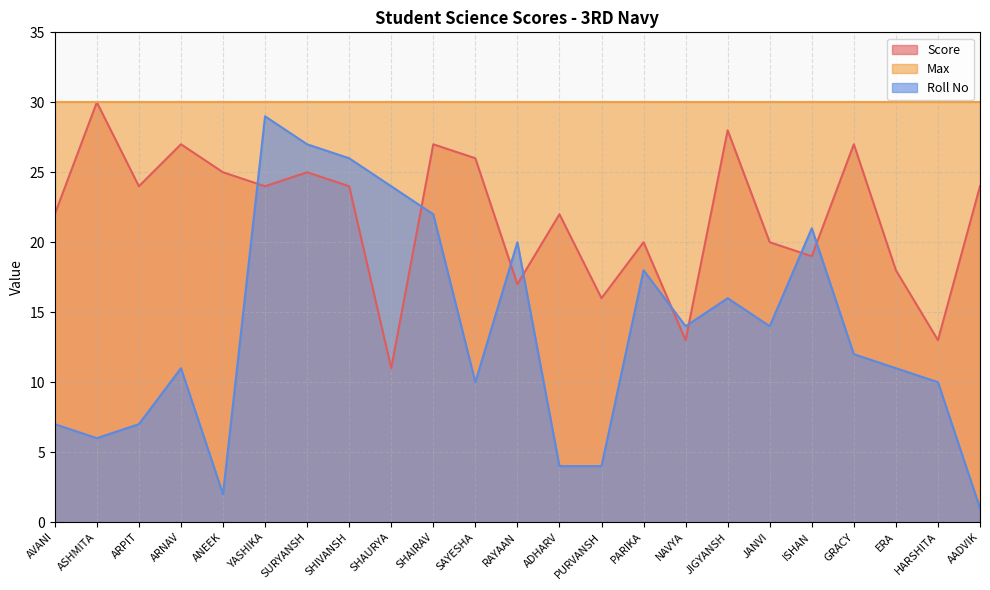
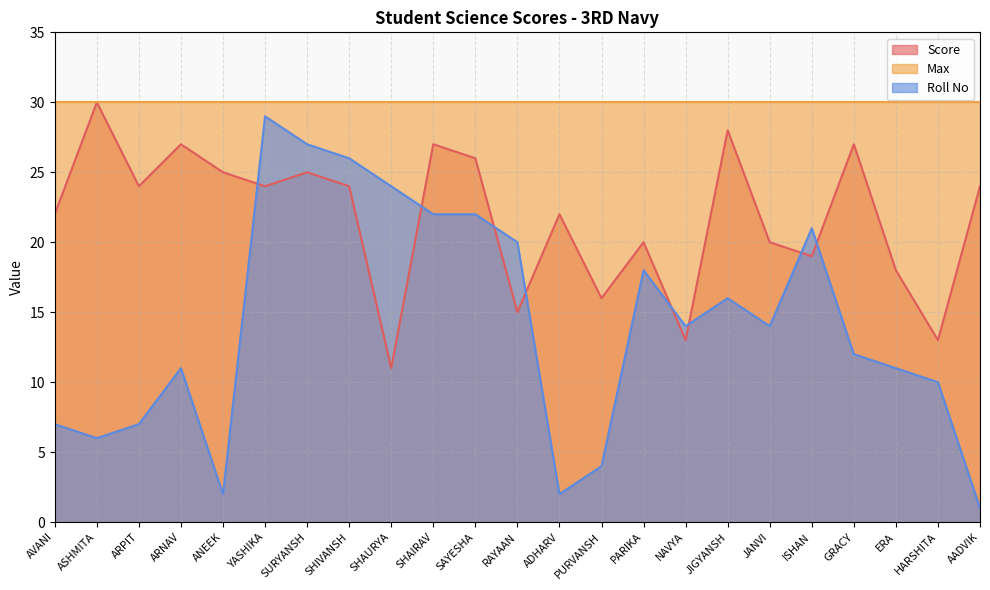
  {
    "Score": {
      "AVANI": 22,
      "ARPIT": 24,
      "ARNAV": 27,
      "ANEEK": 25,
      "YASHIKA": 24,
      "SURYANSH": 25,
      "SHIVANSH": 24,
      "SHAURYA": 11,
      "SHAIRAV": 27,
      "SAYESHA": 26,
-     "RAYAAN": 17,
+     "RAYAAN": 15,
      "ADHARV": 22,
      "PURVANSH": 16,
      "PARIKA": 20,
      "NAVYA": 13,
      "JIGYANSH": 28,
      "JANVI": 20,
      "ISHAN": 19,
      "GRACY": 27,
      "ERA": 18,
      "HARSHITA": 13,
      "AADVIK": 24
    },
    "Max": {
      "AVANI": 30,
      "ARPIT": 30,
      "ARNAV": 30,
      "ANEEK": 30,
      "YASHIKA": 30,
      "SURYANSH": 30,
      "SHIVANSH": 30,
      "SHAURYA": 30,
      "SHAIRAV": 30,
      "SAYESHA": 30,
      "RAYAAN": 30,
      "ADHARV": 30,
      "PURVANSH": 30,
      "PARIKA": 30,
      "NAVYA": 30,
      "JIGYANSH": 30,
      "JANVI": 30,
      "ISHAN": 30,
      "GRACY": 30,
      "ERA": 30,
      "HARSHITA": 30,
      "AADVIK": 30
    },
    "Roll No": {
      "AVANI": 7,
      "ASHMITA": 6,
      "ARPIT": 7,
      "ARNAV": 11,
      "ANEEK": 2,
      "YASHIKA": 29,
      "SURYANSH": 27,
      "SHIVANSH": 26,
      "SHAURYA": 24,
      "SHAIRAV": 22,
-     "SAYESHA": 10,
+     "SAYESHA": 22,
      "RAYAAN": 20,
-     "ADHARV": 4,
+     "ADHARV": 2,
      "PURVANSH": 4,
      "PARIKA": 18,
      "NAVYA": 14,
      "JIGYANSH": 16,
      "JANVI": 14,
      "ISHAN": 21,
      "GRACY": 12,
      "ERA": 11,
      "HARSHITA": 10,
      "AADVIK": 1
    }
  }
